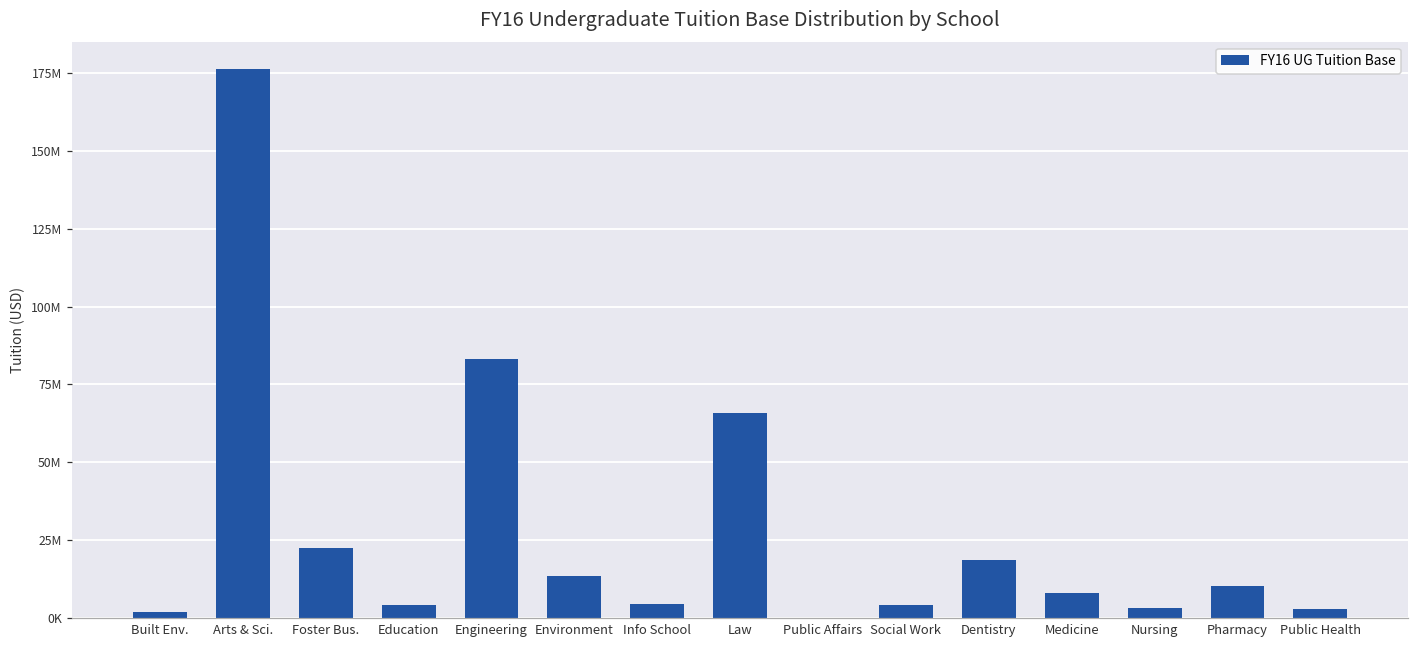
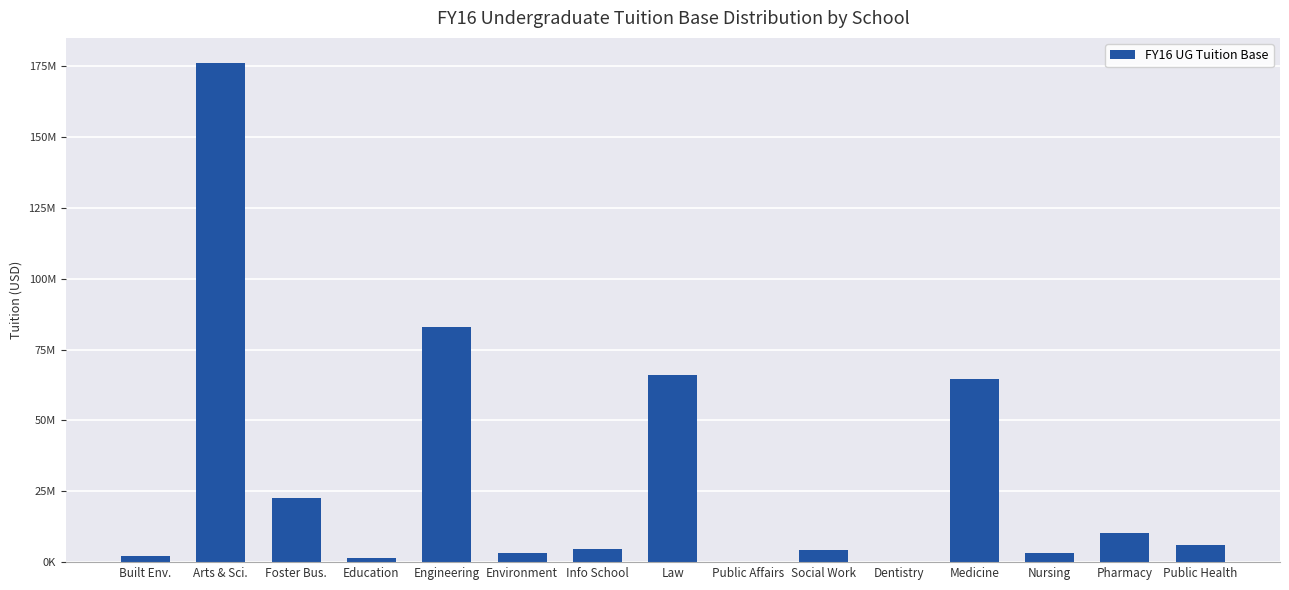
  {
    "Built Env.": 2000000,
    "Arts & Sci.": 176000000,
    "Foster Bus.": 23000000,
-   "Education": 4000000,
+   "Education": 1000000,
    "Engineering": 83000000,
-   "Environment": 13000000,
+   "Environment": 3000000,
    "Info School": 5000000,
    "Law": 66000000,
    "Social Work": 4000000,
-   "Dentistry": 19000000,
-   "Medicine": 8000000,
+   "Dentistry": 0,
+   "Medicine": 65000000,
    "Nursing": 3000000,
    "Pharmacy": 10000000,
-   "Public Health": 3000000
+   "Public Health": 6000000
  }
